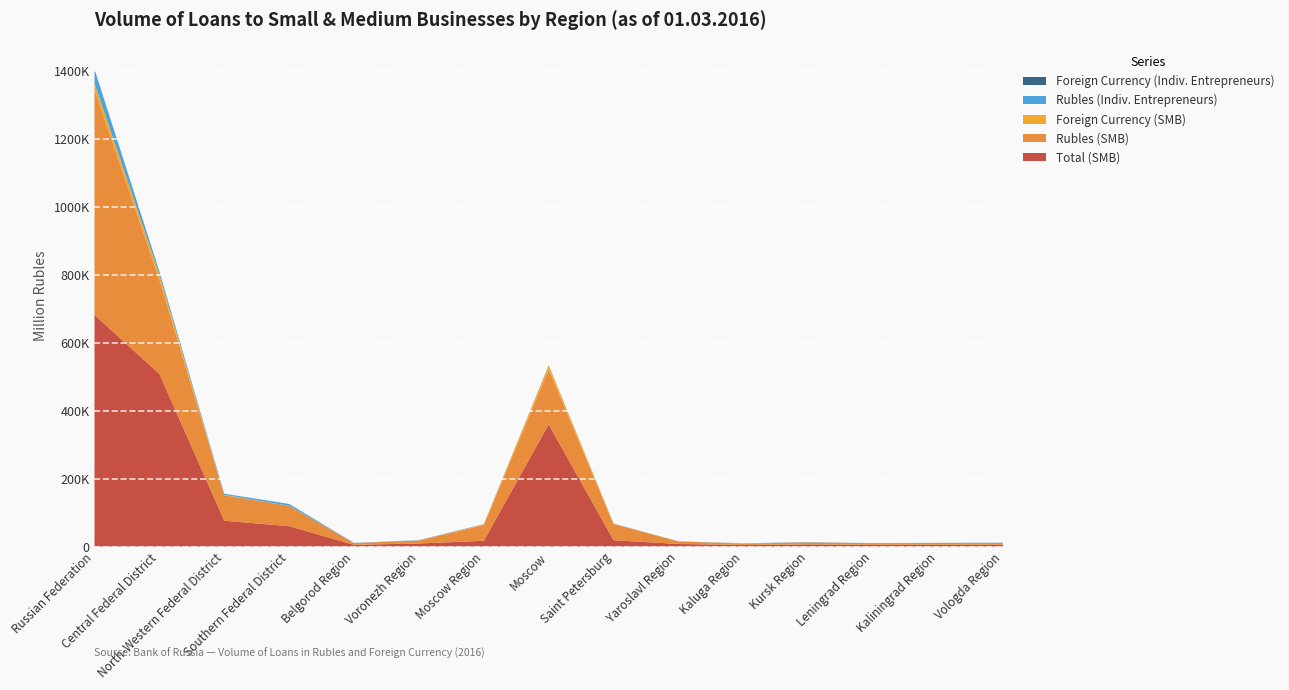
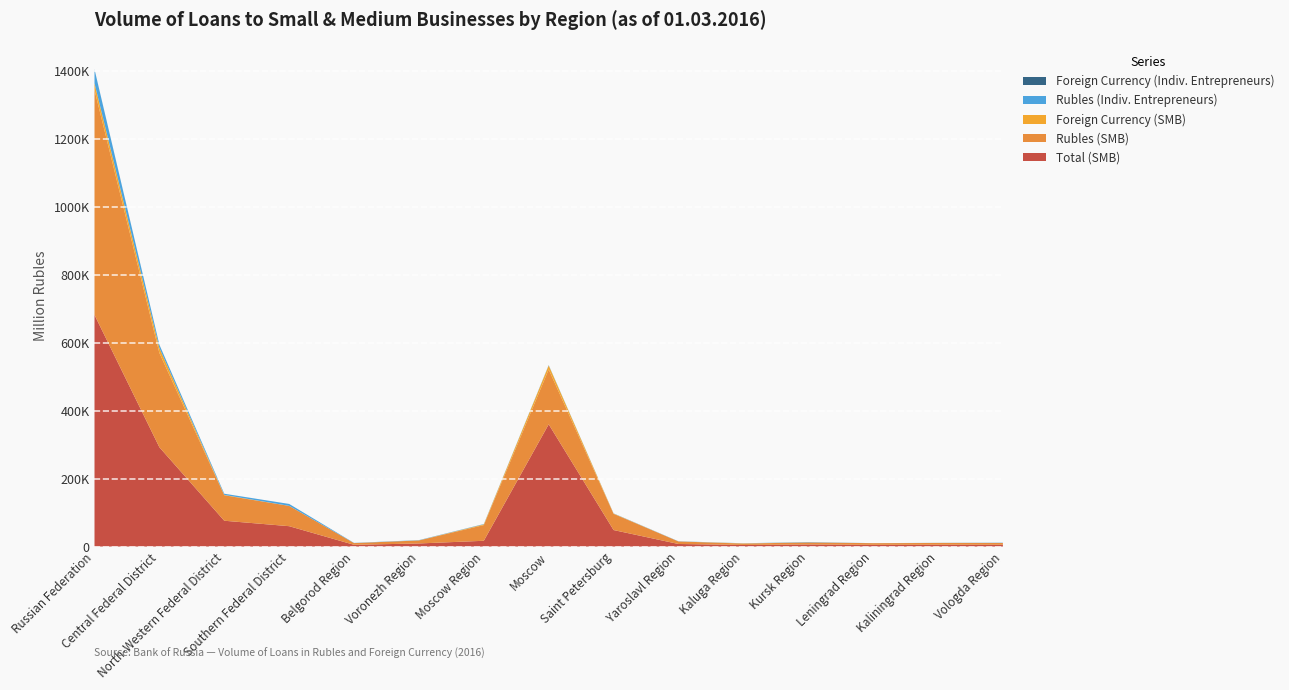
  {
    "Total (SMB)": {
      "Russian Federation": 680000,
-     "Central Federal District": 510000,
+     "Central Federal District": 290000,
      "North-Western Federal District": 80000,
      "Southern Federal District": 60000,
      "Voronezh Region": 10000,
      "Moscow Region": 20000,
      "Moscow": 360000,
-     "Saint Petersburg": 20000,
+     "Saint Petersburg": 50000,
      "Yaroslavl Region": 10000
    },
    "Foreign Currency (Indiv. Entrepreneurs)": {
      "Russian Federation": 40000,
      "Central Federal District": 10000
    }
  }
